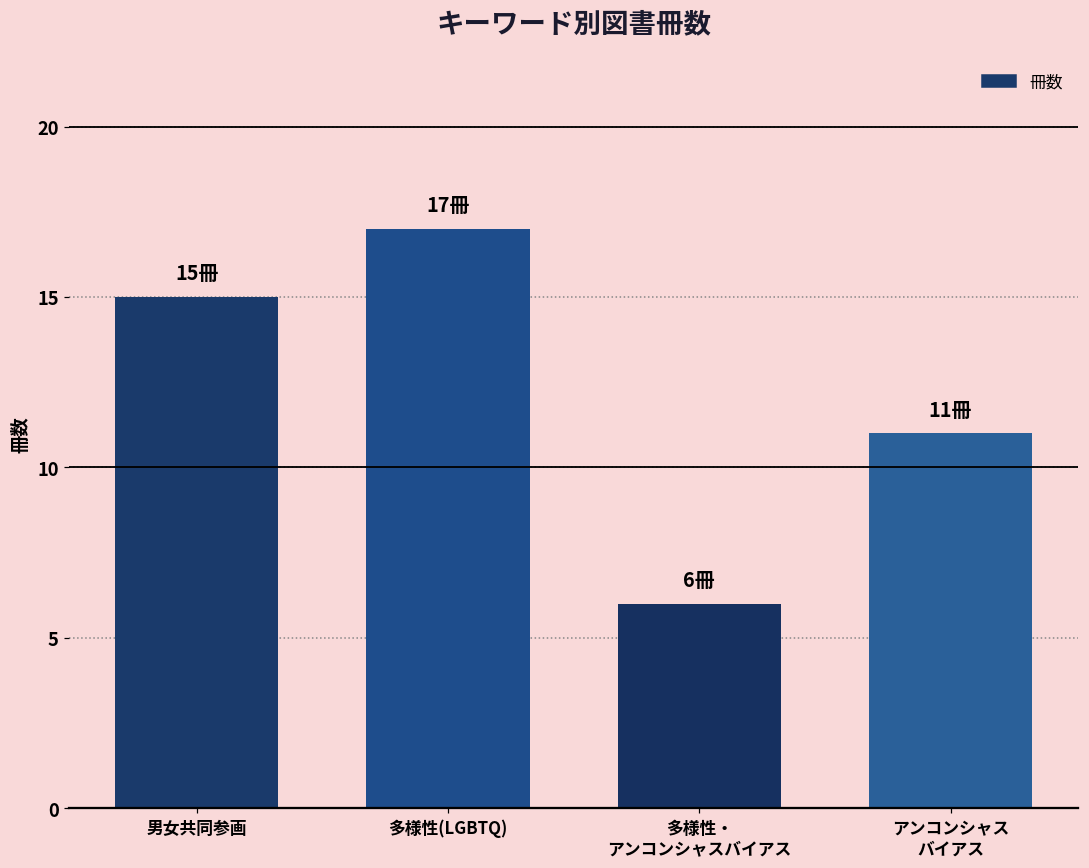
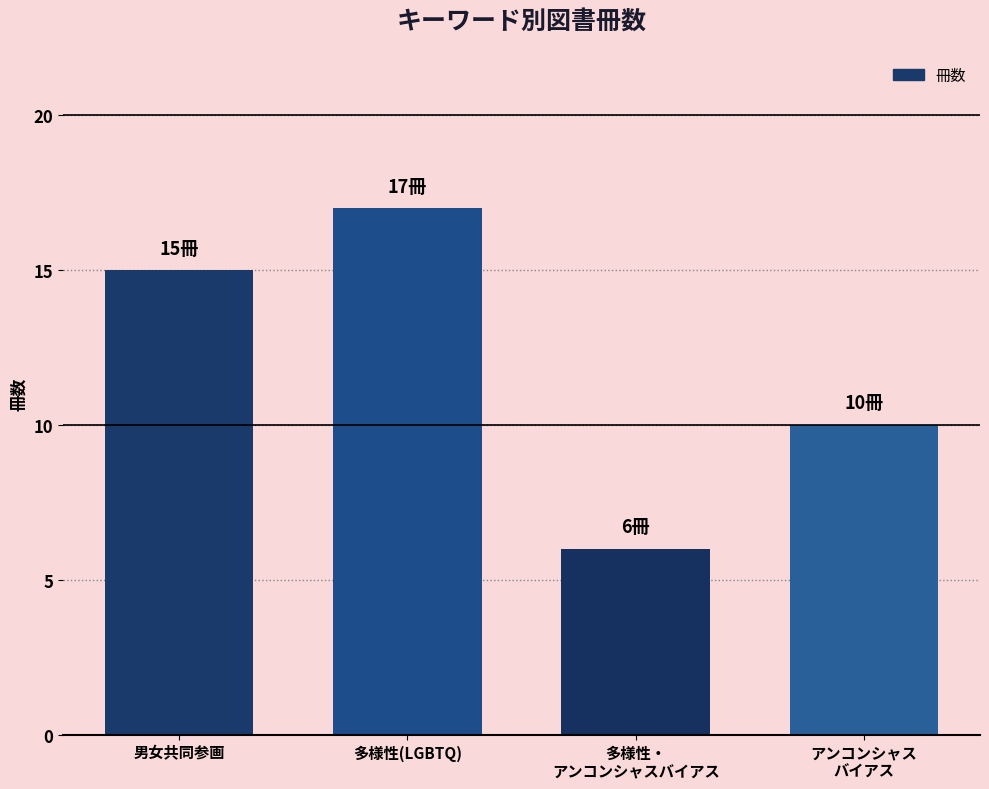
  {
    "男女共同参画": "15冊",
    "多様性(LGBTQ)": "17冊",
    "多様性・ アンコンシャスバイアス": "6冊",
-   "アンコンシャス バイアス": "11冊"
+   "アンコンシャス バイアス": "10冊"
  }
